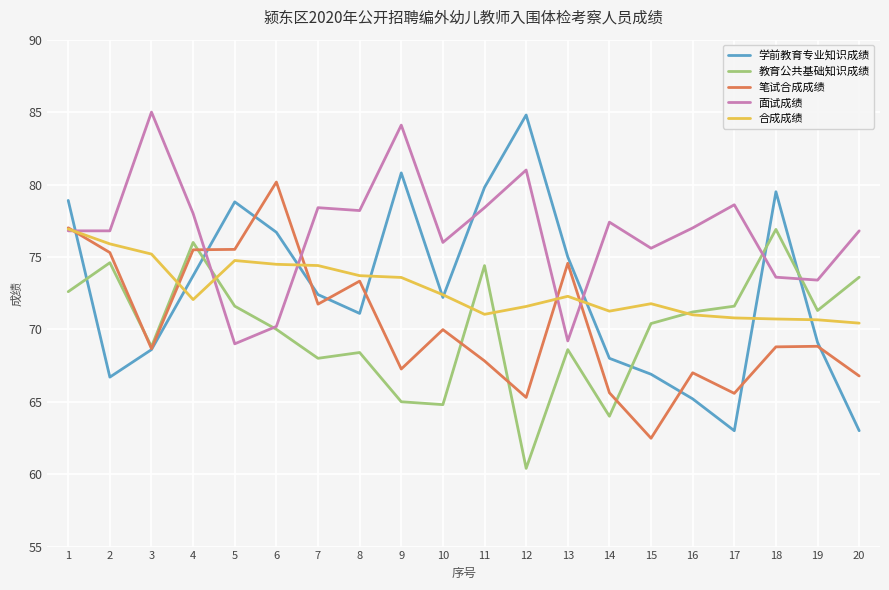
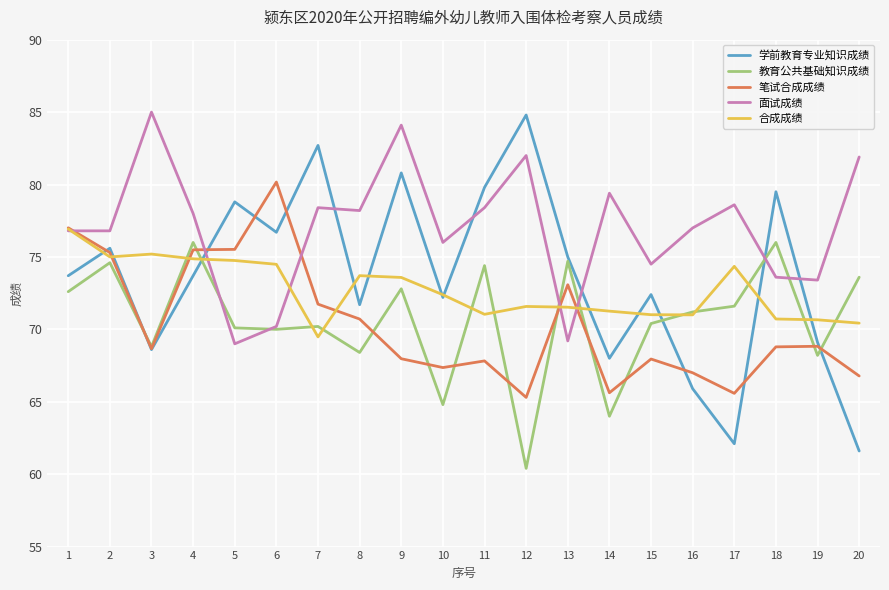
  {
    "学前教育专业知识成绩": {
-     "1": 78.9,
-     "2": 66.7,
+     "1": 73.7,
+     "2": 75.6,
      "4": 73.7,
      "5": 78.8,
      "6": 76.7,
-     "7": 72.4,
-     "8": 71.1,
+     "7": 82.7,
+     "8": 71.7,
      "9": 80.8,
      "10": 72.2,
      "11": 79.8,
      "12": 84.8,
      "13": 75.0,
      "14": 68.0,
-     "15": 66.9,
-     "16": 65.2,
-     "17": 63.0,
+     "15": 72.4,
+     "16": 65.9,
+     "17": 62.1,
      "18": 79.5,
      "19": 69.1,
-     "20": 63.0
+     "20": 61.6
    },
    "教育公共基础知识成绩": {
      "1": 72.6,
      "2": 74.6,
      "4": 76.0,
-     "5": 71.6,
+     "5": 70.1,
      "6": 70.0,
-     "7": 68.0,
+     "7": 70.2,
      "8": 68.4,
-     "9": 65.0,
+     "9": 72.8,
      "10": 64.8,
      "11": 74.4,
      "12": 60.4,
-     "13": 68.6,
+     "13": 74.7,
      "14": 64.0,
      "15": 70.4,
      "16": 71.2,
      "17": 71.6,
-     "18": 76.9,
-     "19": 71.3,
+     "18": 76.0,
+     "19": 68.2,
      "20": 73.6
    },
    "笔试合成成绩": {
      "2": 75.3,
      "4": 75.5,
      "5": 75.5,
      "6": 80.2,
      "7": 71.7,
-     "8": 73.3,
-     "9": 67.3,
-     "10": 70.0,
+     "8": 70.7,
+     "9": 68.0,
+     "10": 67.4,
      "11": 67.8,
      "12": 65.3,
-     "13": 74.6,
+     "13": 73.1,
      "14": 65.6,
-     "15": 62.5,
+     "15": 68.0,
      "16": 67.0,
      "17": 65.6,
      "18": 68.8,
      "19": 68.8,
      "20": 66.8
    },
    "面试成绩": {
      "2": 76.8,
      "3": 85.0,
      "4": 78.0,
      "5": 69.0,
      "6": 70.2,
      "7": 78.4,
      "8": 78.2,
      "9": 84.1,
      "10": 76.0,
      "11": 78.4,
-     "12": 81,
+     "12": 82,
      "13": 69.2,
-     "14": 77.4,
-     "15": 75.6,
+     "14": 79.4,
+     "15": 74.5,
      "16": 77.0,
      "17": 78.6,
      "18": 73.6,
      "19": 73.4,
-     "20": 76.8
+     "20": 81.9
    },
    "合成成绩": {
-     "2": 75.9,
+     "2": 75.0,
      "3": 75.2,
-     "4": 72.1,
+     "4": 74.9,
      "5": 74.8,
      "6": 74.5,
-     "7": 74.4,
+     "7": 69.5,
      "8": 73.7,
      "9": 73.6,
      "10": 72.4,
      "11": 71.0,
      "12": 71.6,
-     "13": 72.3,
+     "13": 71.5,
      "14": 71.3,
-     "15": 71.8,
+     "15": 71.0,
      "16": 71.0,
-     "17": 70.8,
+     "17": 74.4,
      "18": 70.7,
      "19": 70.7,
      "20": 70.4
    }
  }
